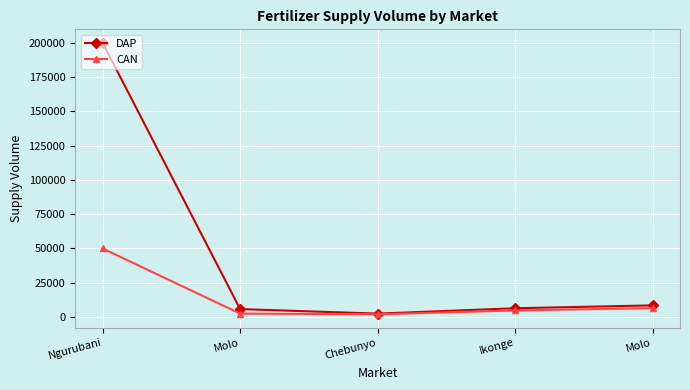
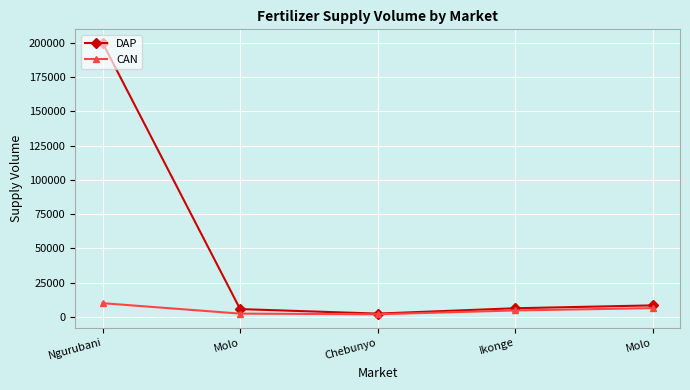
  {
    "CAN": {
-     "Ngurubani": 50000
+     "Ngurubani": 10000
    }
  }
